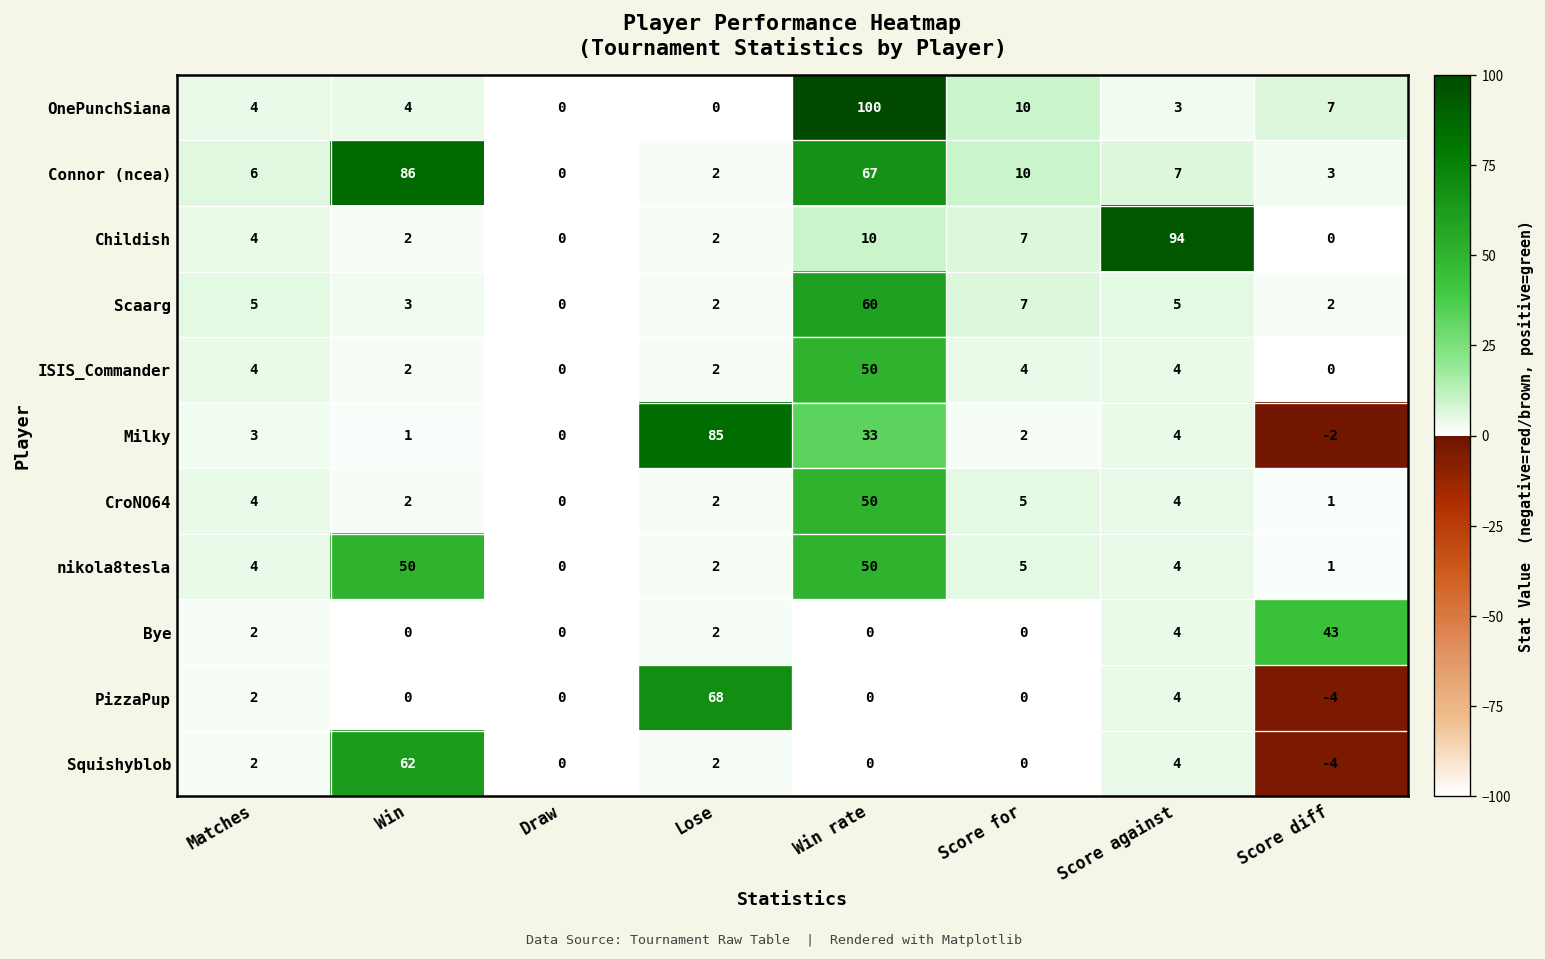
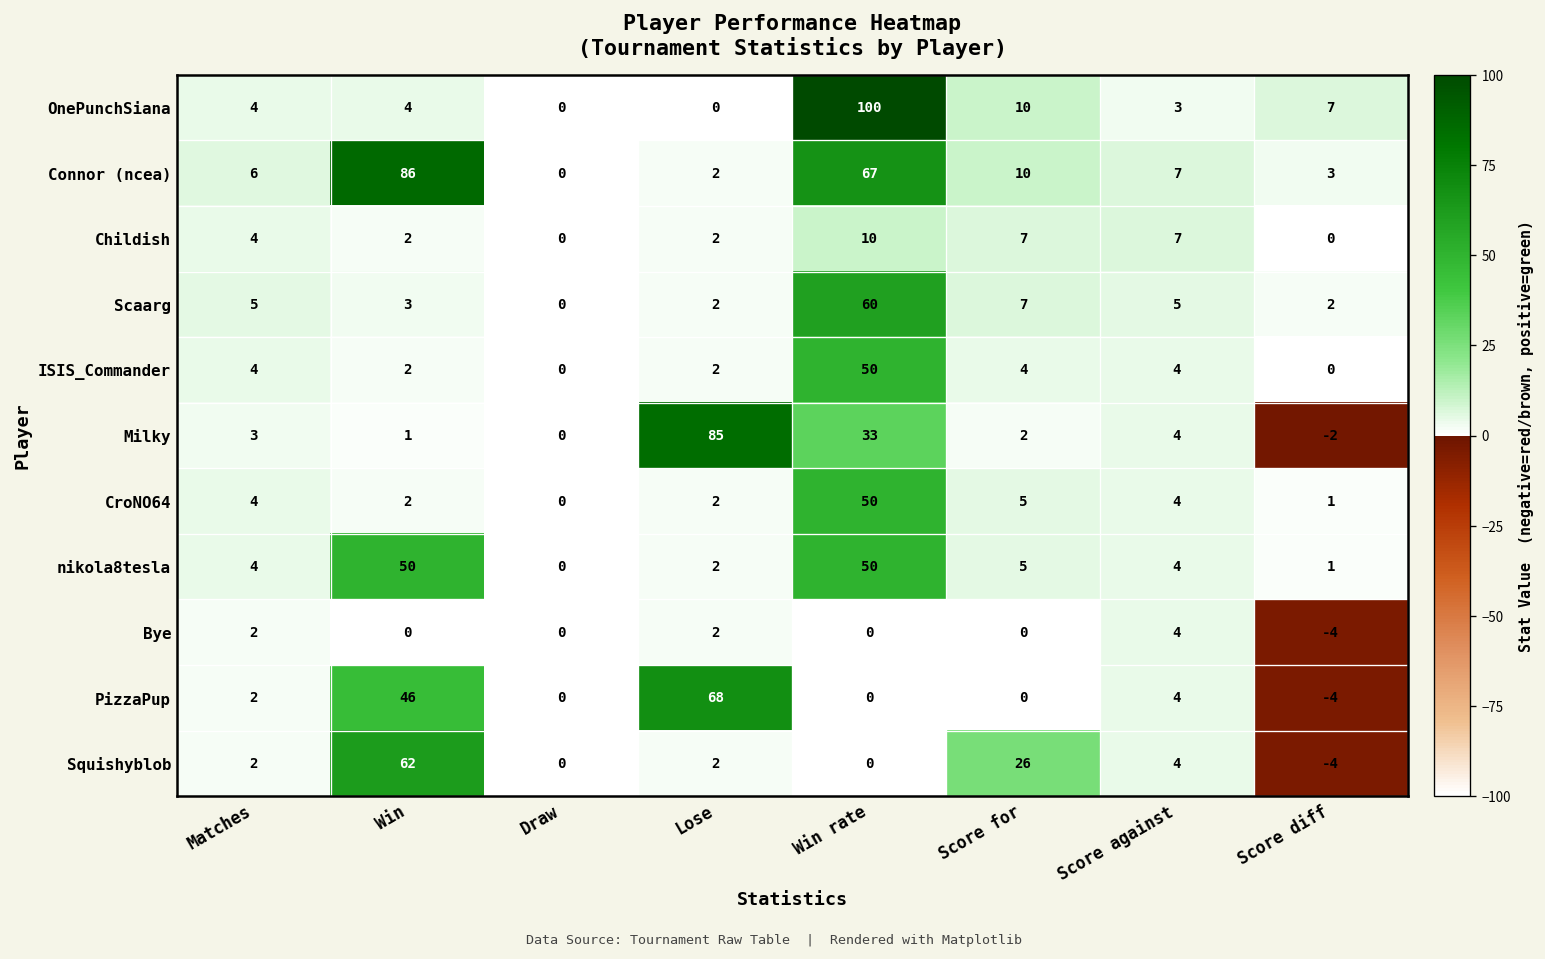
  {
    "OnePunchSiana": {
      "Matches": 4,
      "Win": 4,
      "Draw": 0,
      "Lose": 0,
      "Win rate": 100,
      "Score for": 10,
      "Score against": 3,
      "Score diff": 7
    },
    "Connor (ncea)": {
      "Matches": 6,
      "Win": 86,
      "Draw": 0,
      "Lose": 2,
      "Win rate": 67,
      "Score for": 10,
      "Score against": 7,
      "Score diff": 3
    },
    "Childish": {
      "Matches": 4,
      "Win": 2,
      "Draw": 0,
      "Lose": 2,
      "Win rate": 10,
      "Score for": 7,
-     "Score against": 94,
+     "Score against": 7,
      "Score diff": 0
    },
    "Scaarg": {
      "Matches": 5,
      "Win": 3,
      "Draw": 0,
      "Lose": 2,
      "Win rate": 60,
      "Score for": 7,
      "Score against": 5,
      "Score diff": 2
    },
    "ISIS_Commander": {
      "Matches": 4,
      "Win": 2,
      "Draw": 0,
      "Lose": 2,
      "Win rate": 50,
      "Score for": 4,
      "Score against": 4,
      "Score diff": 0
    },
    "Milky": {
      "Matches": 3,
      "Win": 1,
      "Draw": 0,
      "Lose": 85,
      "Win rate": 33,
      "Score for": 2,
      "Score against": 4,
      "Score diff": -2
    },
    "CroNO64": {
      "Matches": 4,
      "Win": 2,
      "Draw": 0,
      "Lose": 2,
      "Win rate": 50,
      "Score for": 5,
      "Score against": 4,
      "Score diff": 1
    },
    "nikola8tesla": {
      "Matches": 4,
      "Win": 50,
      "Draw": 0,
      "Lose": 2,
      "Win rate": 50,
      "Score for": 5,
      "Score against": 4,
      "Score diff": 1
    },
    "Bye": {
      "Matches": 2,
      "Win": 0,
      "Draw": 0,
      "Lose": 2,
      "Win rate": 0,
      "Score for": 0,
      "Score against": 4,
-     "Score diff": 43
+     "Score diff": -4
    },
    "PizzaPup": {
      "Matches": 2,
-     "Win": 0,
+     "Win": 46,
      "Draw": 0,
      "Lose": 68,
      "Win rate": 0,
      "Score for": 0,
      "Score against": 4,
      "Score diff": -4
    },
    "Squishyblob": {
      "Matches": 2,
      "Win": 62,
      "Draw": 0,
      "Lose": 2,
      "Win rate": 0,
-     "Score for": 0,
+     "Score for": 26,
      "Score against": 4,
      "Score diff": -4
    }
  }
